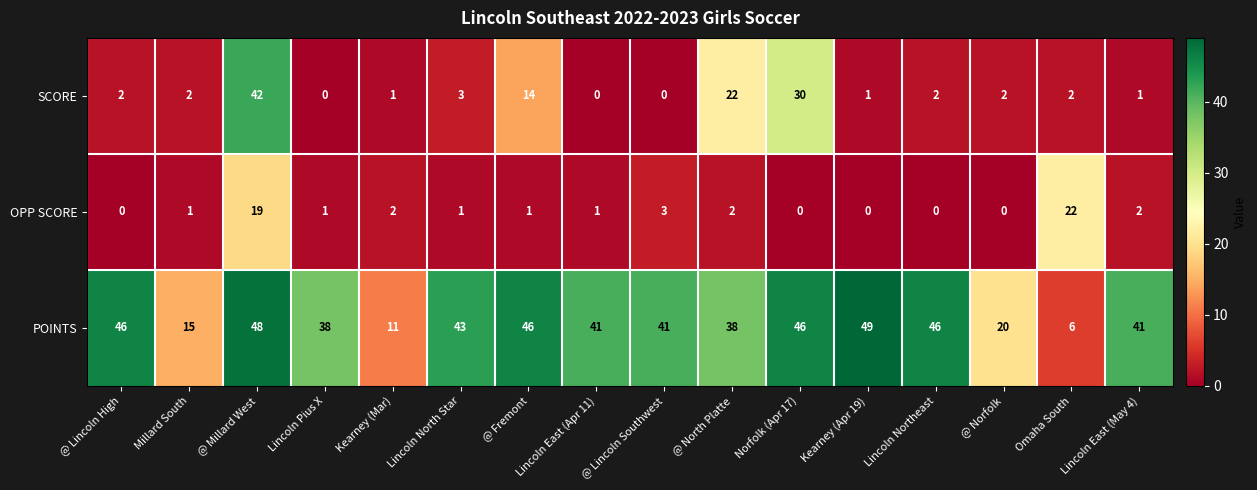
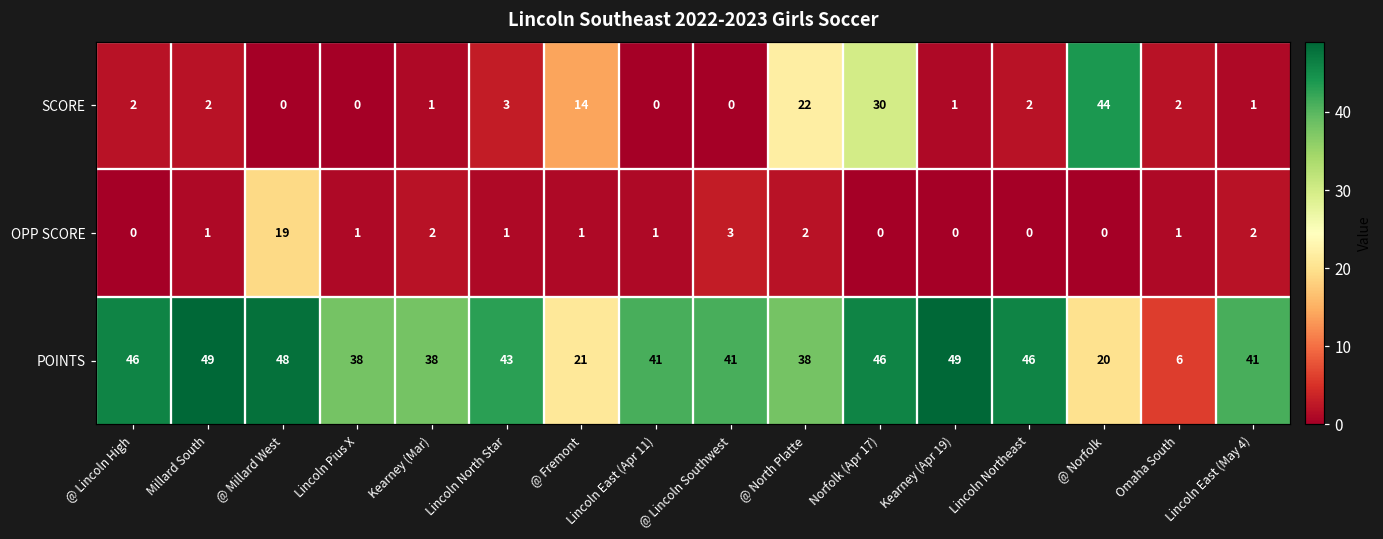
  {
    "SCORE": {
      "@ Lincoln High": 2,
      "Millard South": 2,
-     "@ Millard West": 42,
+     "@ Millard West": 0,
      "Lincoln Pius X": 0,
      "Kearney (Mar)": 1,
      "Lincoln North Star": 3,
      "@ Fremont": 14,
      "Lincoln East (Apr 11)": 0,
      "@ Lincoln Southwest": 0,
      "@ North Platte": 22,
      "Norfolk (Apr 17)": 30,
      "Kearney (Apr 19)": 1,
      "Lincoln Northeast": 2,
-     "@ Norfolk": 2,
+     "@ Norfolk": 44,
      "Omaha South": 2,
      "Lincoln East (May 4)": 1
    },
    "OPP SCORE": {
      "@ Lincoln High": 0,
      "Millard South": 1,
      "@ Millard West": 19,
      "Lincoln Pius X": 1,
      "Kearney (Mar)": 2,
      "Lincoln North Star": 1,
      "@ Fremont": 1,
      "Lincoln East (Apr 11)": 1,
      "@ Lincoln Southwest": 3,
      "@ North Platte": 2,
      "Norfolk (Apr 17)": 0,
      "Kearney (Apr 19)": 0,
      "Lincoln Northeast": 0,
      "@ Norfolk": 0,
-     "Omaha South": 22,
+     "Omaha South": 1,
      "Lincoln East (May 4)": 2
    },
    "POINTS": {
      "@ Lincoln High": 46,
-     "Millard South": 15,
+     "Millard South": 49,
      "@ Millard West": 48,
      "Lincoln Pius X": 38,
-     "Kearney (Mar)": 11,
+     "Kearney (Mar)": 38,
      "Lincoln North Star": 43,
-     "@ Fremont": 46,
+     "@ Fremont": 21,
      "Lincoln East (Apr 11)": 41,
      "@ Lincoln Southwest": 41,
      "@ North Platte": 38,
      "Norfolk (Apr 17)": 46,
      "Kearney (Apr 19)": 49,
      "Lincoln Northeast": 46,
      "@ Norfolk": 20,
      "Omaha South": 6,
      "Lincoln East (May 4)": 41
    }
  }
